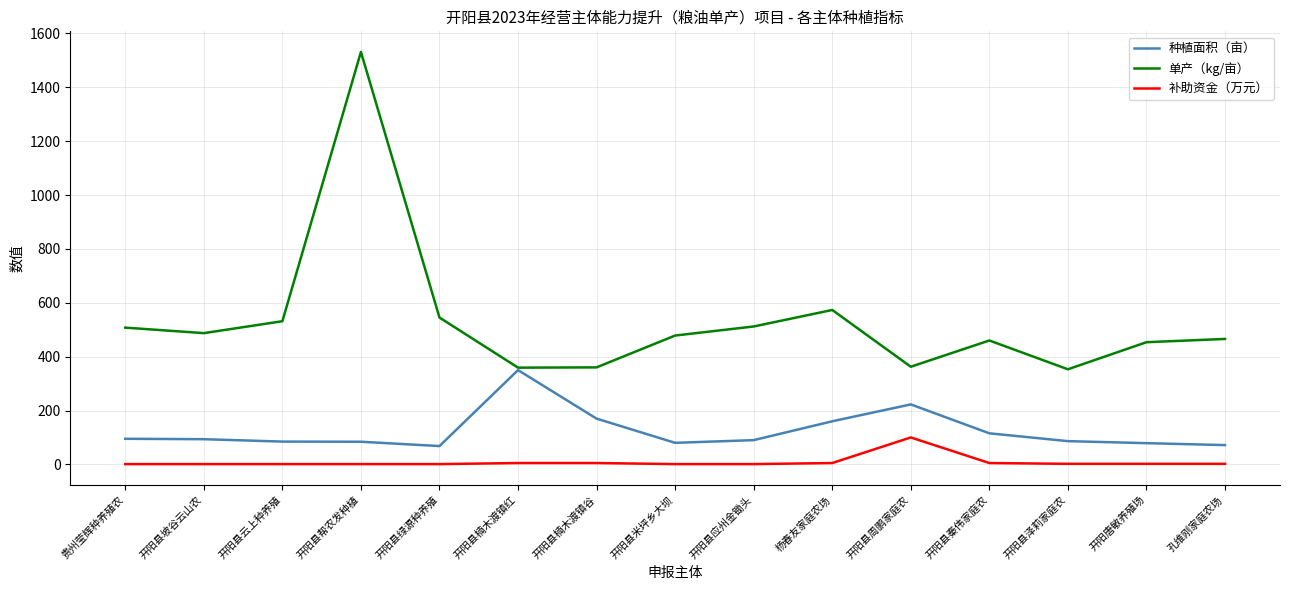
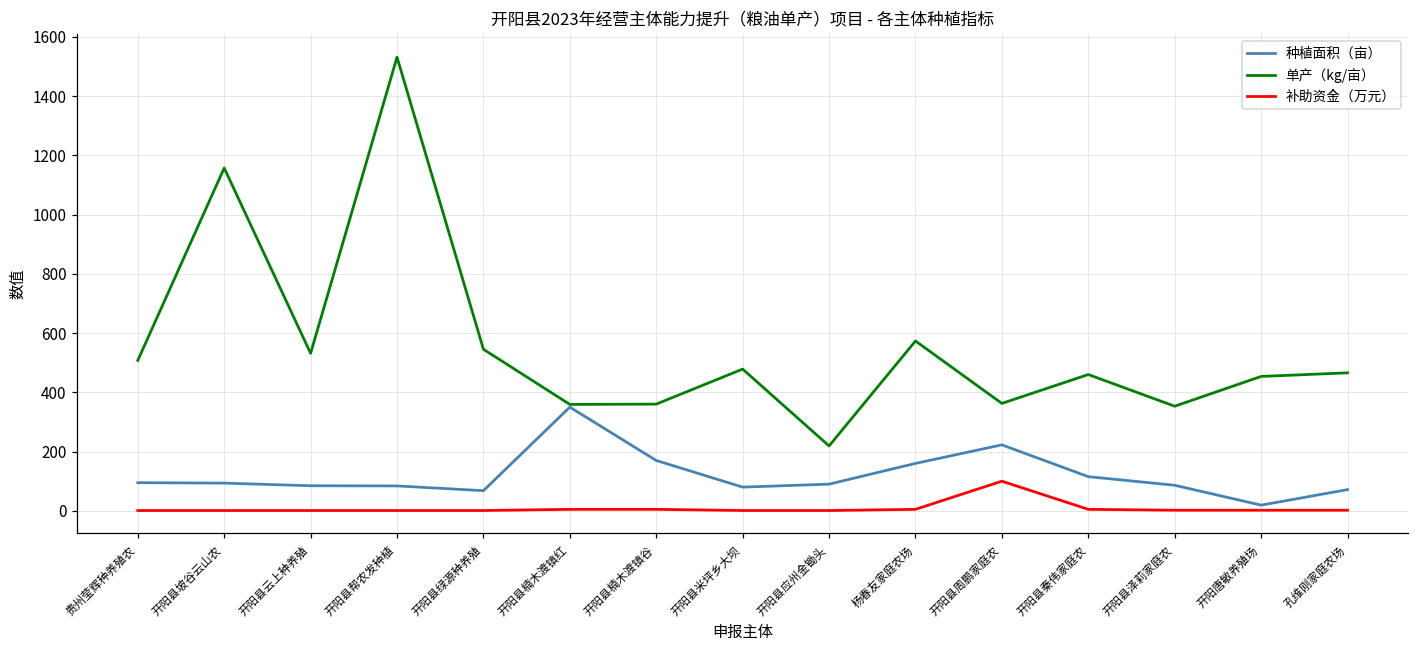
  {
    "种植面积（亩）": {
      "贵州莹辉种养殖农": 100,
      "开阳县坡谷云山农": 90,
      "开阳县云上种养殖": 80,
      "开阳县帮农发种植": 80,
      "开阳县绿源种养殖": 70,
      "开阳县楠木渡镇谷": 170,
      "开阳县米坪乡大坝": 80,
      "开阳县应州金锄头": 90,
      "杨春友家庭农场": 160,
      "开阳县周鹏家庭农": 220,
      "开阳县秦伟家庭农": 120,
      "开阳县泽莉家庭农": 90,
-     "开阳唐敏养殖场": 80,
+     "开阳唐敏养殖场": 20,
      "孔维刚家庭农场": 70
    },
    "单产（kg/亩）": {
      "贵州莹辉种养殖农": 510,
-     "开阳县坡谷云山农": 490,
+     "开阳县坡谷云山农": 1160,
      "开阳县云上种养殖": 530,
      "开阳县帮农发种植": 1530,
      "开阳县绿源种养殖": 550,
      "开阳县楠木渡镇谷": 360,
      "开阳县米坪乡大坝": 480,
-     "开阳县应州金锄头": 510,
+     "开阳县应州金锄头": 220,
      "杨春友家庭农场": 570,
      "开阳县周鹏家庭农": 360,
      "开阳县秦伟家庭农": 460,
      "开阳县泽莉家庭农": 350,
      "开阳唐敏养殖场": 450,
      "孔维刚家庭农场": 470
    },
    "补助资金（万元）": {
      "贵州莹辉种养殖农": 0,
      "开阳县坡谷云山农": 0,
      "开阳县云上种养殖": 0,
      "开阳县帮农发种植": 0,
      "开阳县绿源种养殖": 0,
      "开阳县楠木渡镇红": 10,
      "开阳县楠木渡镇谷": 10,
      "开阳县米坪乡大坝": 0,
      "开阳县应州金锄头": 0,
      "杨春友家庭农场": 10,
      "开阳县周鹏家庭农": 100,
      "开阳县秦伟家庭农": 10,
      "开阳县泽莉家庭农": 0,
      "开阳唐敏养殖场": 0,
      "孔维刚家庭农场": 0
    }
  }
